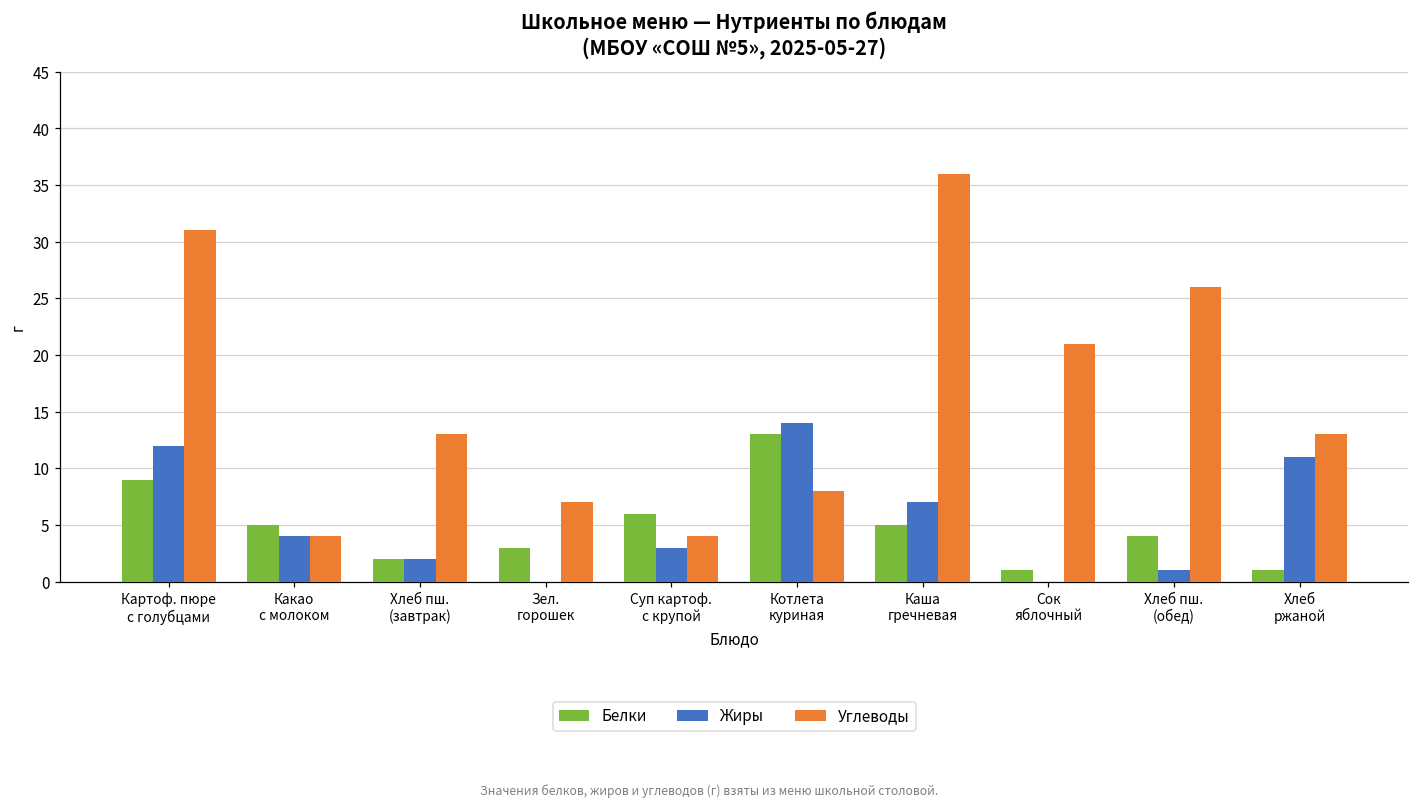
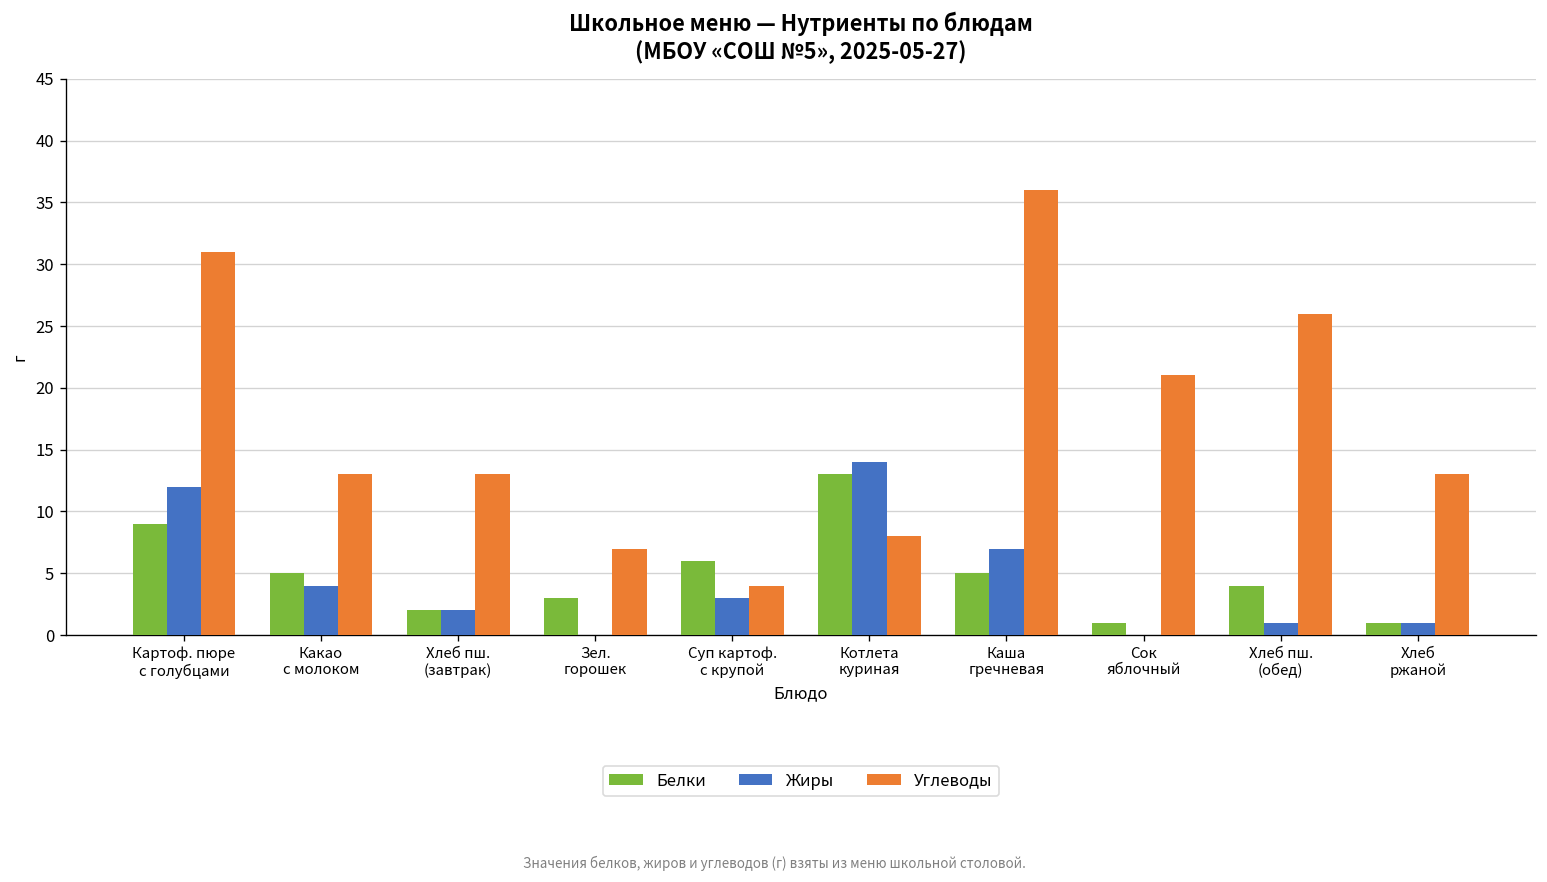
  {
    "Белки": {
      "Картоф. пюре с голубцами": 9,
      "Какао с молоком": 5,
      "Хлеб пш. (завтрак)": 2,
      "Зел. горошек": 3,
      "Суп картоф. с крупой": 6,
      "Котлета куриная": 13,
      "Каша гречневая": 5,
      "Сок яблочный": 1,
      "Хлеб пш. (обед)": 4,
      "Хлеб ржаной": 1
    },
    "Жиры": {
      "Картоф. пюре с голубцами": 12,
      "Какао с молоком": 4,
      "Хлеб пш. (завтрак)": 2,
      "Зел. горошек": 0,
      "Суп картоф. с крупой": 3,
      "Котлета куриная": 14,
      "Каша гречневая": 7,
      "Сок яблочный": 0,
      "Хлеб пш. (обед)": 1,
-     "Хлеб ржаной": 11
+     "Хлеб ржаной": 1
    },
    "Углеводы": {
      "Картоф. пюре с голубцами": 31,
-     "Какао с молоком": 4,
+     "Какао с молоком": 13,
      "Хлеб пш. (завтрак)": 13,
      "Зел. горошек": 7,
      "Суп картоф. с крупой": 4,
      "Котлета куриная": 8,
      "Каша гречневая": 36,
      "Сок яблочный": 21,
      "Хлеб пш. (обед)": 26,
      "Хлеб ржаной": 13
    }
  }
